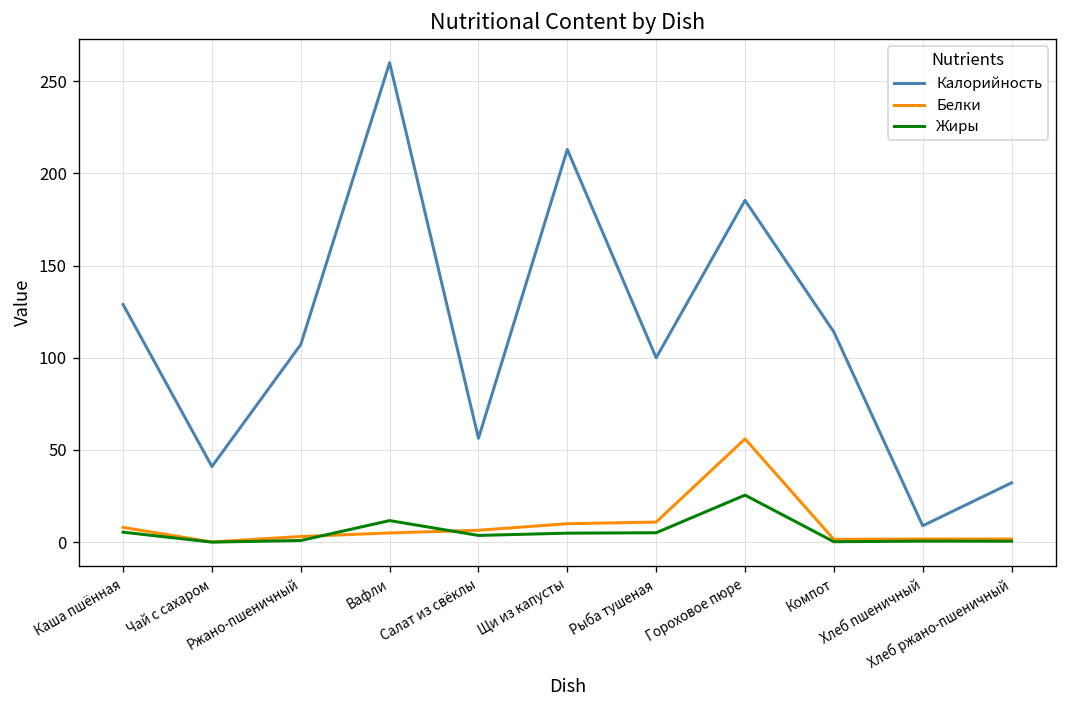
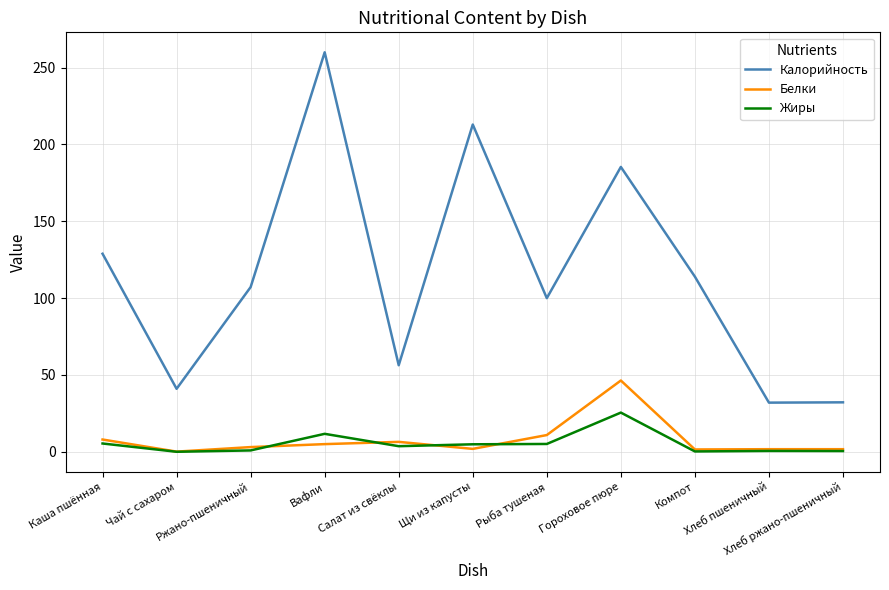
  {
    "Калорийность": {
      "Каша пшённая": 129,
      "Чай с сахаром": 41,
      "Ржано-пшеничный": 107,
      "Вафли": 260,
      "Салат из свёклы": 56,
      "Щи из капусты": 213,
      "Рыба тушеная": 100,
      "Гороховое пюре": 185,
      "Компот": 114,
-     "Хлеб пшеничный": 9,
+     "Хлеб пшеничный": 32,
      "Хлеб ржано-пшеничный": 32
    },
    "Белки": {
      "Каша пшённая": 8,
      "Ржано-пшеничный": 3,
      "Вафли": 5,
      "Салат из свёклы": 6,
-     "Щи из капусты": 10,
+     "Щи из капусты": 2,
      "Рыба тушеная": 11,
-     "Гороховое пюре": 56
+     "Гороховое пюре": 46
    },
    "Жиры": {
      "Каша пшённая": 5,
      "Ржано-пшеничный": 1,
      "Вафли": 12,
      "Салат из свёклы": 4,
      "Щи из капусты": 5,
      "Рыба тушеная": 5,
      "Гороховое пюре": 26
    }
  }
